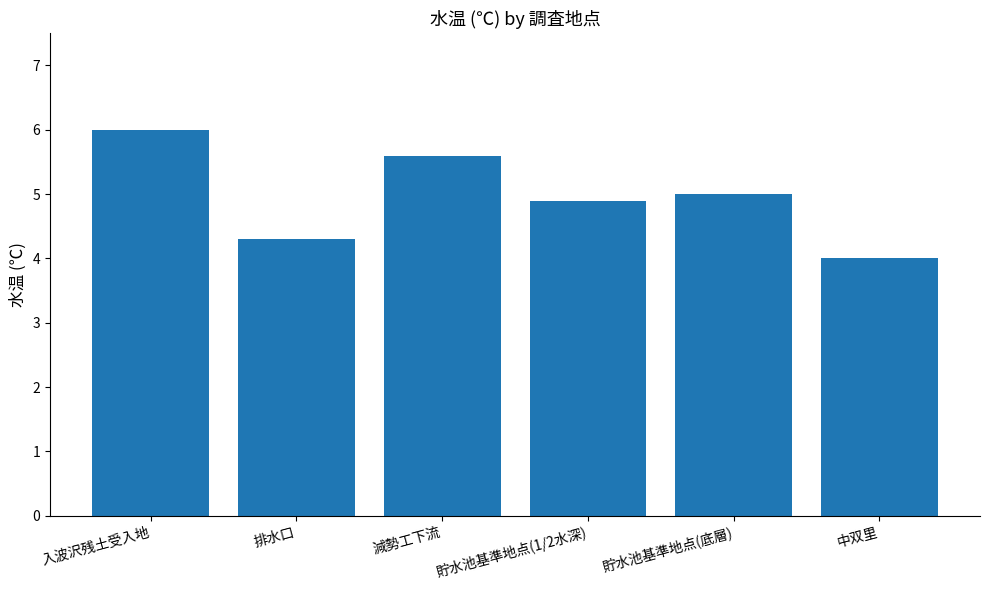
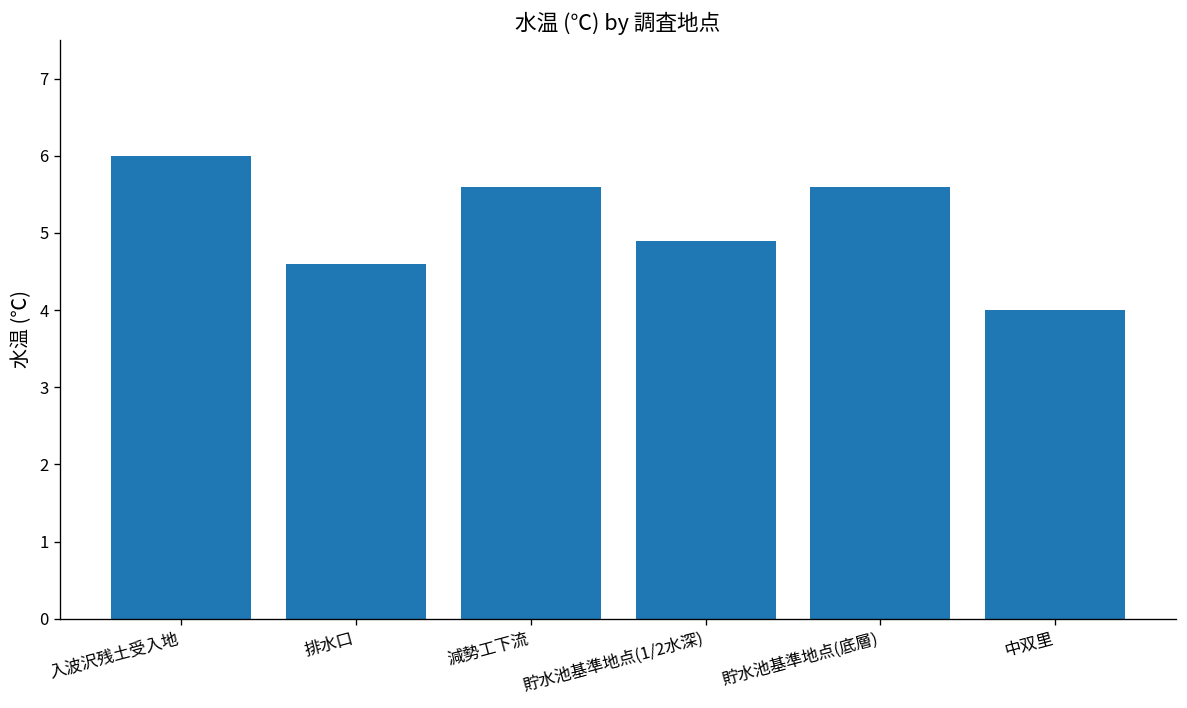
  {
    "入波沢残土受入地": 6.0,
-   "排水口": 4.3,
+   "排水口": 4.6,
    "減勢工下流": 5.6,
    "貯水池基準地点(1/2水深)": 4.9,
-   "貯水池基準地点(底層)": 5.0,
+   "貯水池基準地点(底層)": 5.6,
    "中双里": 4.0
  }
